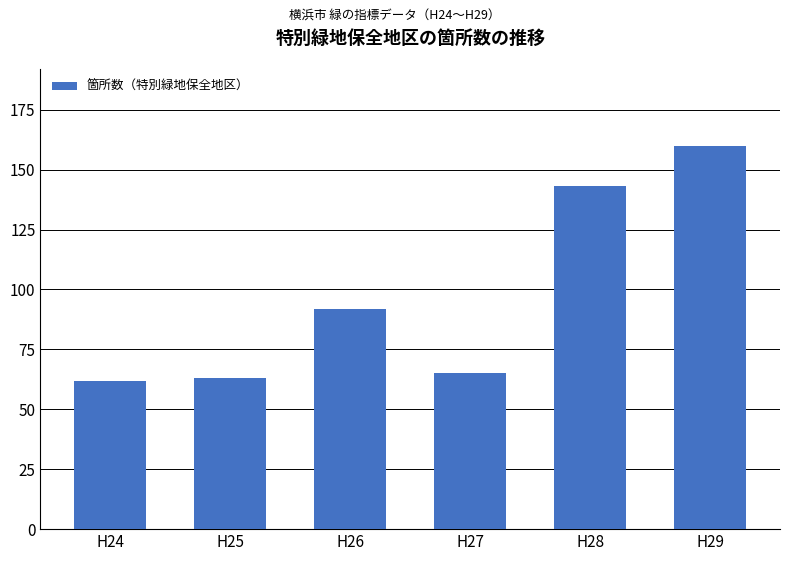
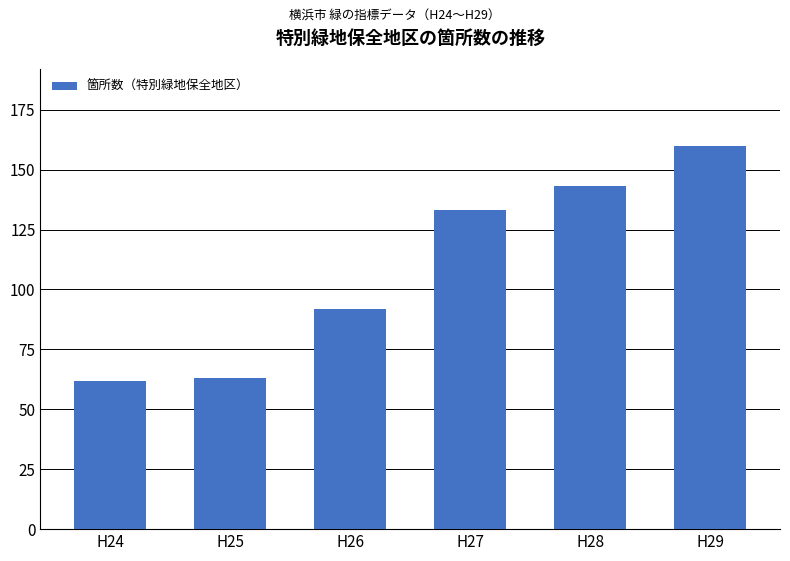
  {
    "H24": 62,
    "H25": 63,
    "H26": 92,
-   "H27": 65,
+   "H27": 133,
    "H28": 143,
    "H29": 160
  }
